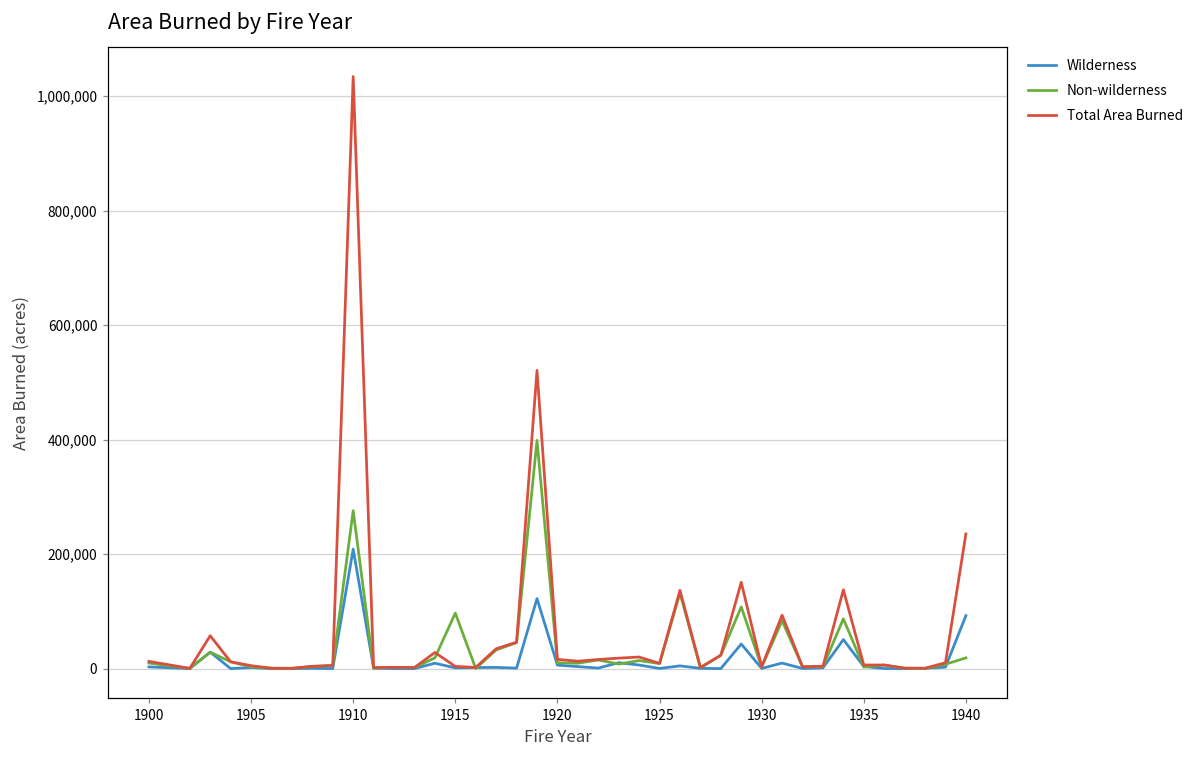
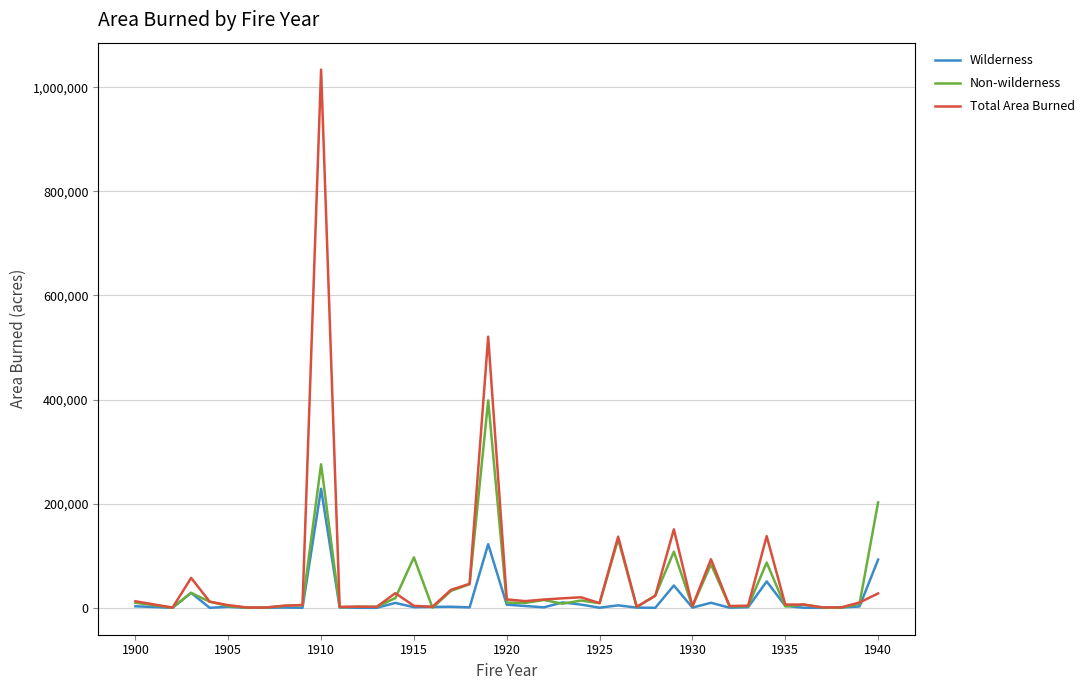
  {
    "Wilderness": {
      "1900": "0",
-     "1910": "210,000",
+     "1910": "230,000",
      "1925": "0",
      "1940": "90,000"
    },
    "Non-wilderness": {
      "1910": "280,000",
      "1915": "100,000",
-     "1940": "20,000"
+     "1940": "200,000"
    },
    "Total Area Burned": {
      "1910": "1,030,000",
      "1920": "20,000",
-     "1940": "240,000"
+     "1940": "30,000"
    }
  }
